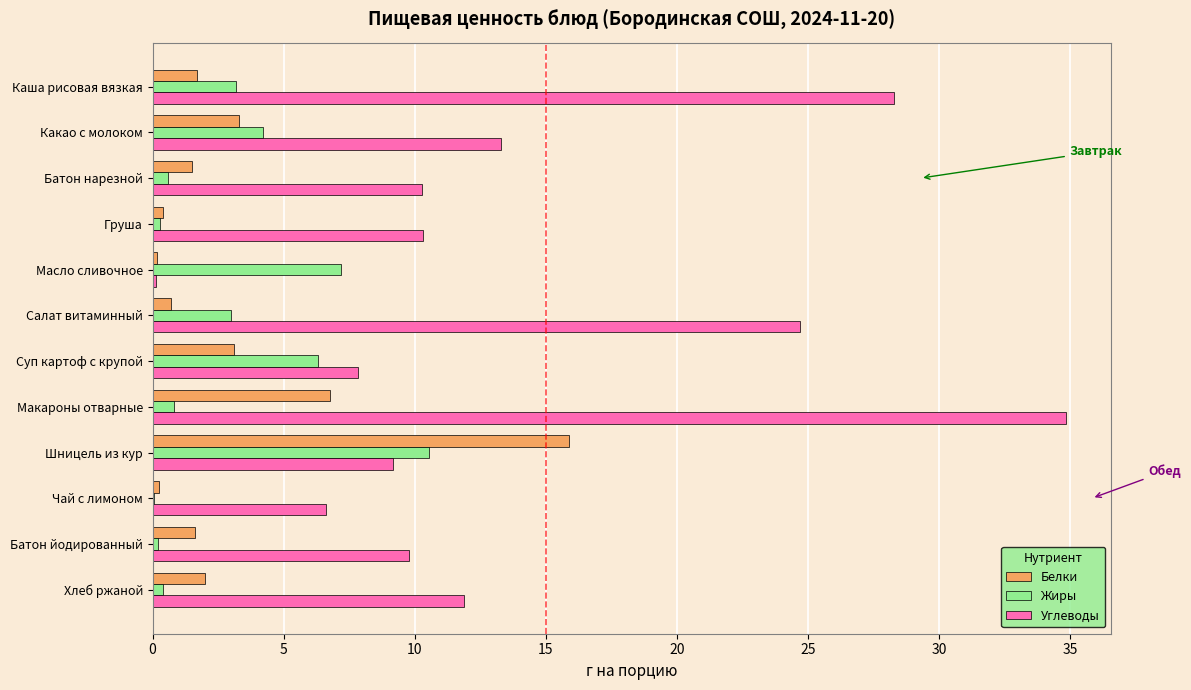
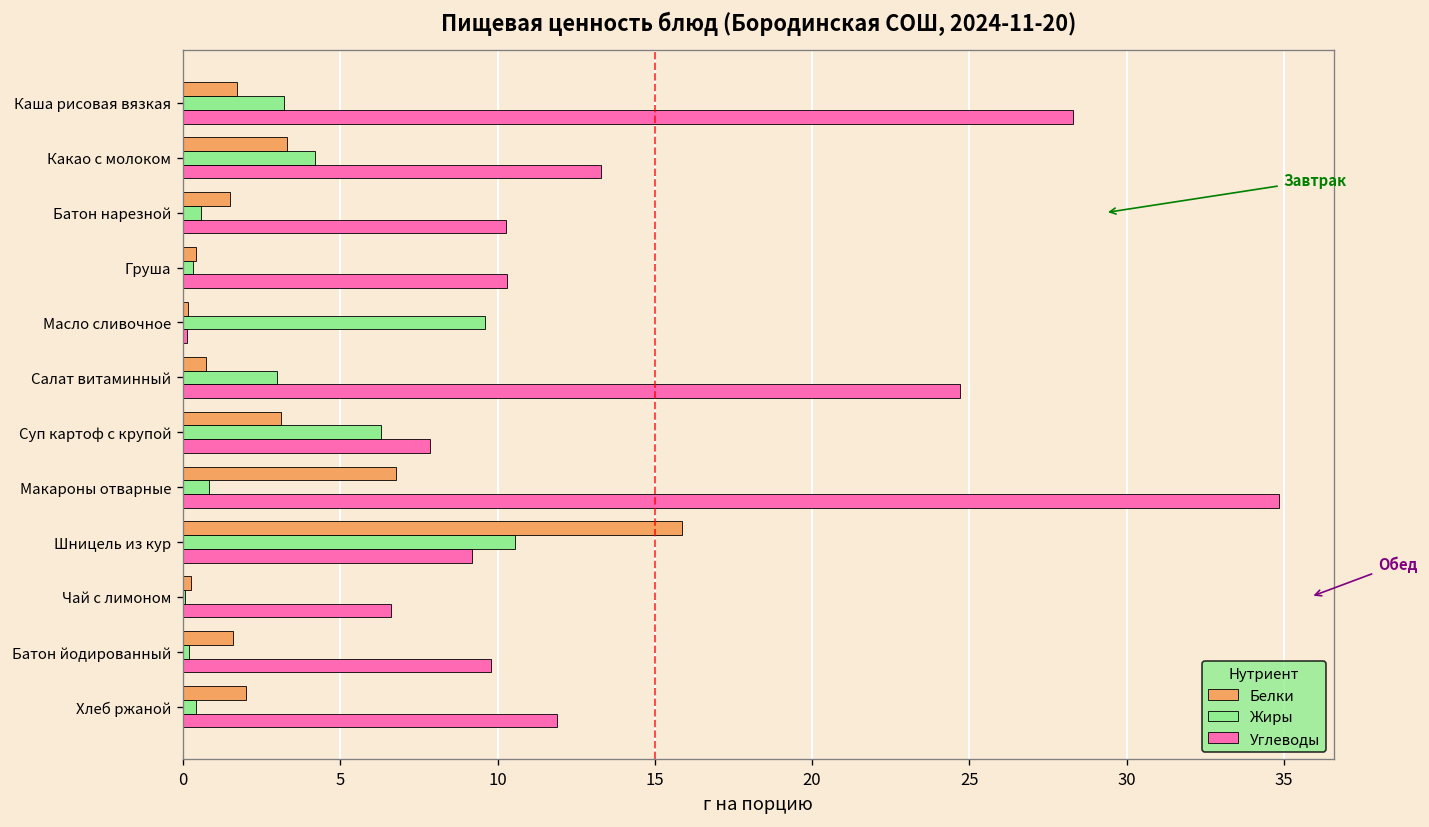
  {
    "Белки": {
      "Каша рисовая вязкая": 1.7,
      "Какао с молоком": 3.3,
      "Батон нарезной": 1.5,
      "Груша": 0.4,
      "Масло сливочное": 0.2,
      "Салат витаминный": 0.7,
      "Суп картоф с крупой": 3.1,
      "Макароны отварные": 6.8,
      "Шницель из кур": 15.9,
      "Чай с лимоном": 0.3,
      "Батон йодированный": 1.6,
      "Хлеб ржаной": 2.0
    },
    "Жиры": {
      "Каша рисовая вязкая": 3.2,
      "Какао с молоком": 4.2,
      "Батон нарезной": 0.6,
      "Груша": 0.3,
-     "Масло сливочное": 7.2,
+     "Масло сливочное": 9.6,
      "Салат витаминный": 3.0,
      "Суп картоф с крупой": 6.3,
      "Макароны отварные": 0.8,
      "Шницель из кур": 10.6,
      "Батон йодированный": 0.2,
      "Хлеб ржаной": 0.4
    },
    "Углеводы": {
      "Каша рисовая вязкая": 28.3,
      "Какао с молоком": 13.3,
      "Батон нарезной": 10.3,
      "Груша": 10.3,
      "Масло сливочное": 0.1,
      "Салат витаминный": 24.7,
      "Суп картоф с крупой": 7.8,
      "Макароны отварные": 34.8,
      "Шницель из кур": 9.2,
      "Чай с лимоном": 6.6,
      "Батон йодированный": 9.8,
      "Хлеб ржаной": 11.9
    }
  }
